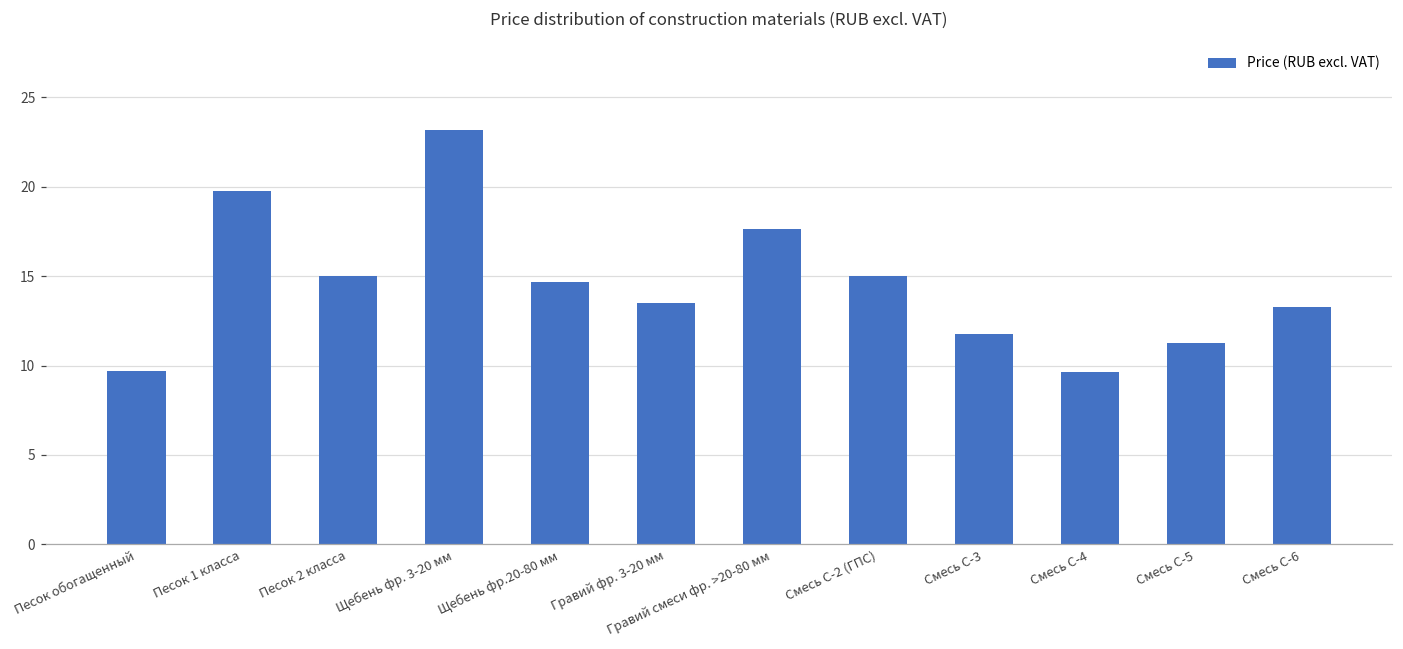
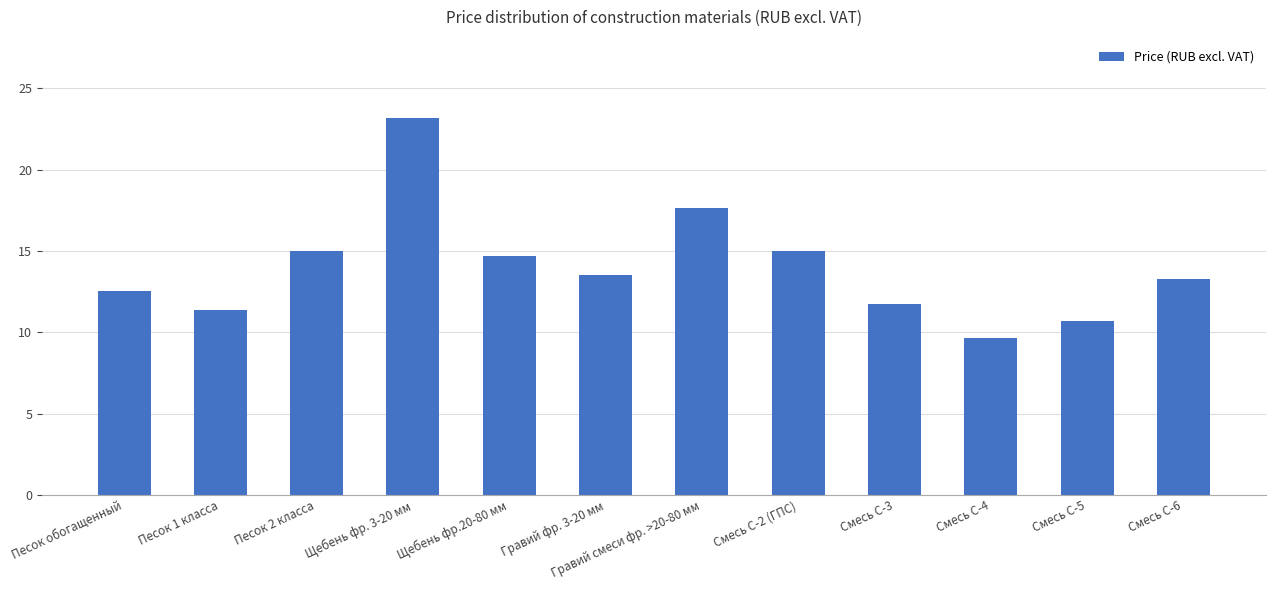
  {
-   "Песок обогащенный": 9.7,
-   "Песок 1 класса": 19.8,
+   "Песок обогащенный": 12.6,
+   "Песок 1 класса": 11.4,
    "Песок 2 класса": 15.0,
    "Щебень фр. 3-20 мм": 23.2,
    "Щебень фр.20-80 мм": 14.7,
    "Гравий фр. 3-20 мм": 13.5,
    "Гравий смеси фр. >20-80 мм": 17.6,
    "Смесь С-2 (ГПС)": 15.0,
    "Смесь С-3": 11.7,
    "Смесь С-4": 9.6,
-   "Смесь С-5": 11.3,
+   "Смесь С-5": 10.7,
    "Смесь С-6": 13.3
  }
